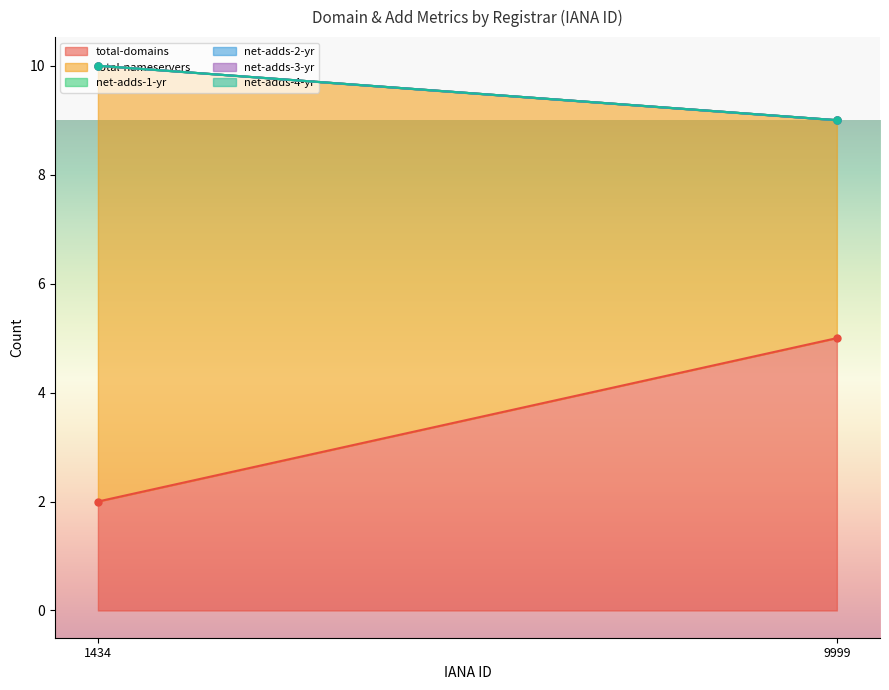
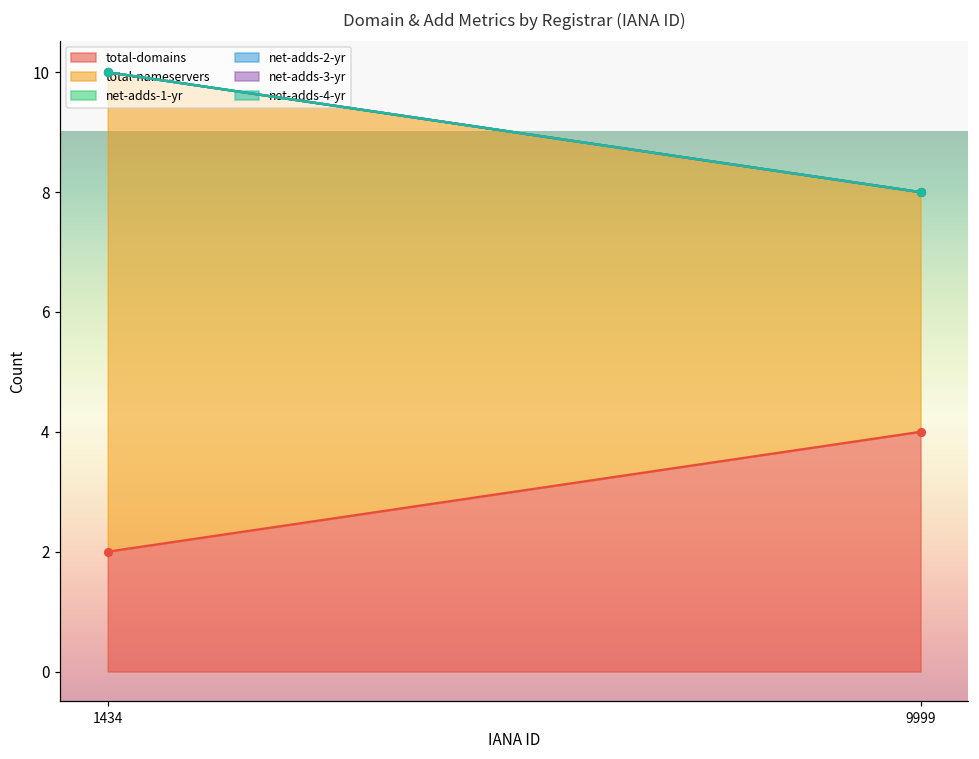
  {
    "total-domains": {
      "1434": 2,
-     "9999": 5
+     "9999": 4
    }
  }
